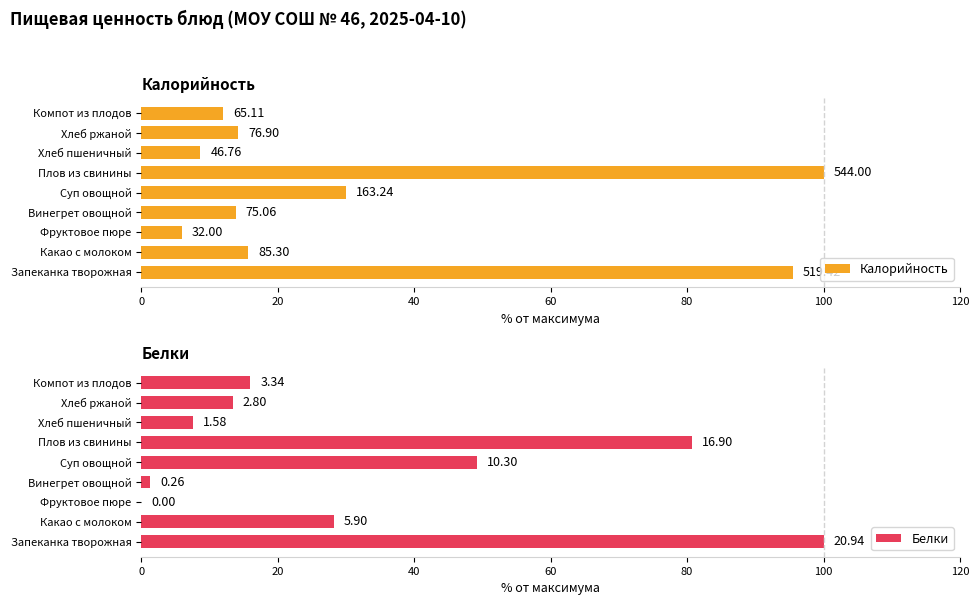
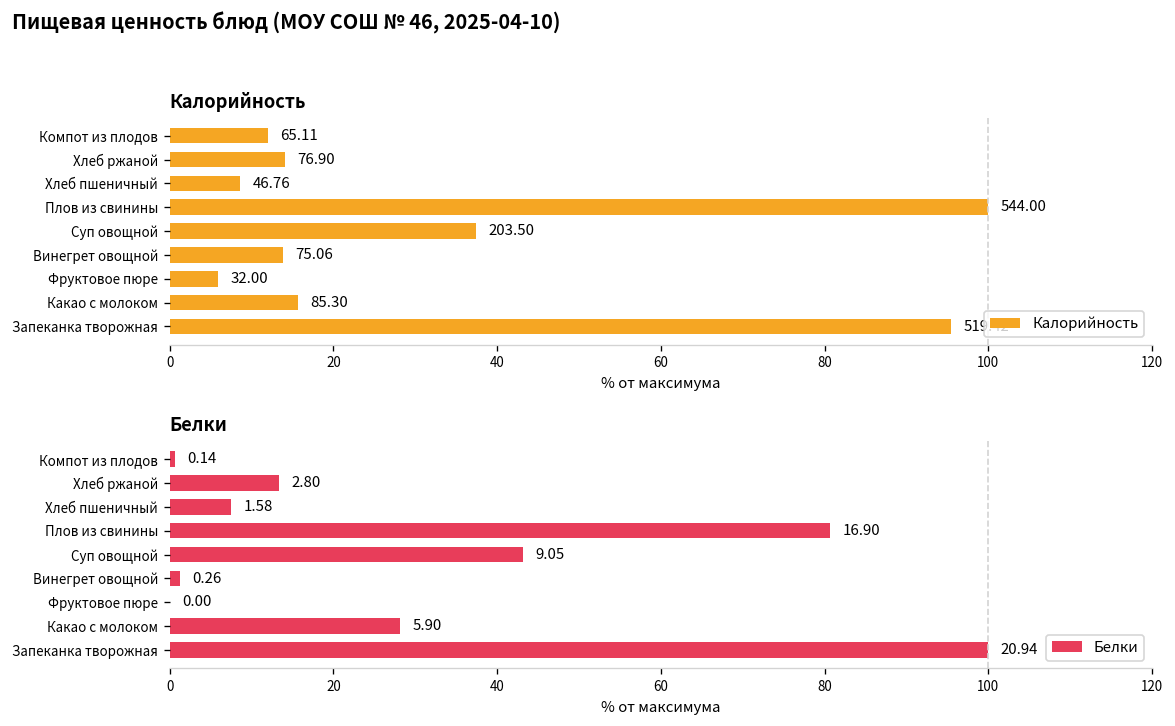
  {
    "Калорийность": {
-     "Суп овощной": 163.24
+     "Суп овощной": 203.50
    },
    "Белки": {
-     "Компот из плодов": 3.34,
-     "Суп овощной": 10.30,
+     "Компот из плодов": 0.14,
+     "Суп овощной": 9.05,
      "Фруктовое пюре": 0.00
    }
  }
